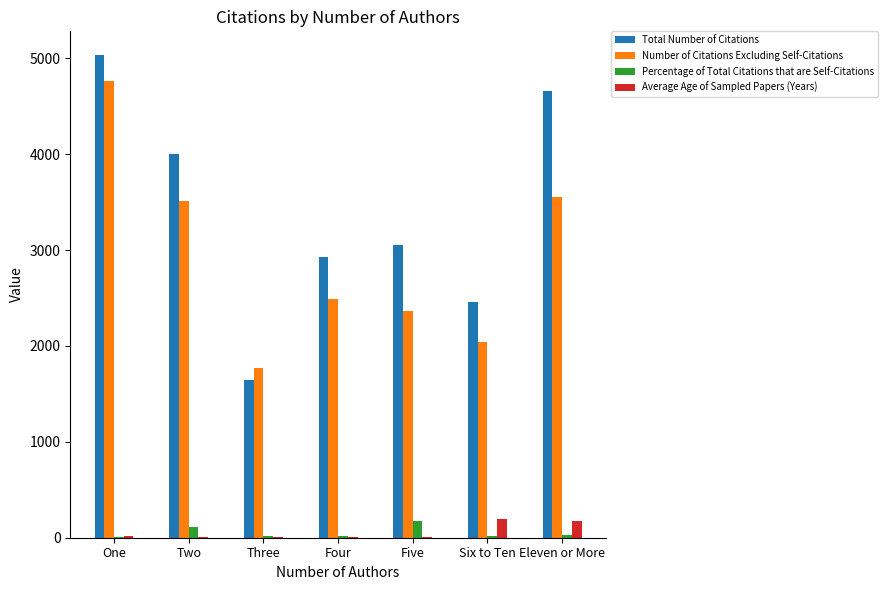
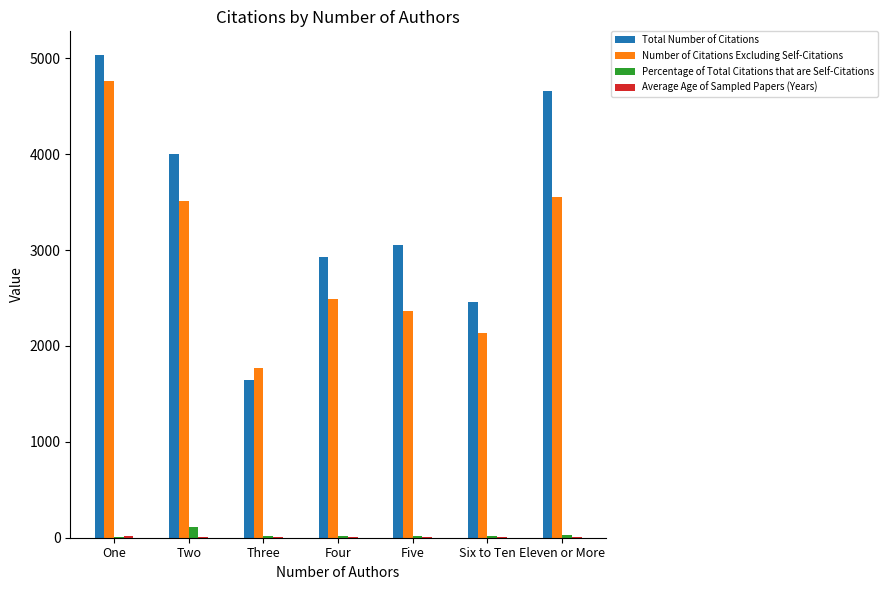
  {
    "Total Number of Citations": {
      "One": 5000,
      "Two": 4000,
      "Three": 1600,
      "Four": 2900,
      "Five": 3100,
      "Six to Ten": 2500,
      "Eleven or More": 4700
    },
    "Number of Citations Excluding Self-Citations": {
      "One": 4800,
      "Two": 3500,
      "Three": 1800,
      "Four": 2500,
      "Five": 2400,
-     "Six to Ten": 2000,
+     "Six to Ten": 2100,
      "Eleven or More": 3600
    },
    "Percentage of Total Citations that are Self-Citations": {
      "Two": 100,
-     "Five": 200
+     "Five": 0
    },
    "Average Age of Sampled Papers (Years)": {
-     "Six to Ten": 200,
-     "Eleven or More": 200
+     "Six to Ten": 0,
+     "Eleven or More": 0
    }
  }
